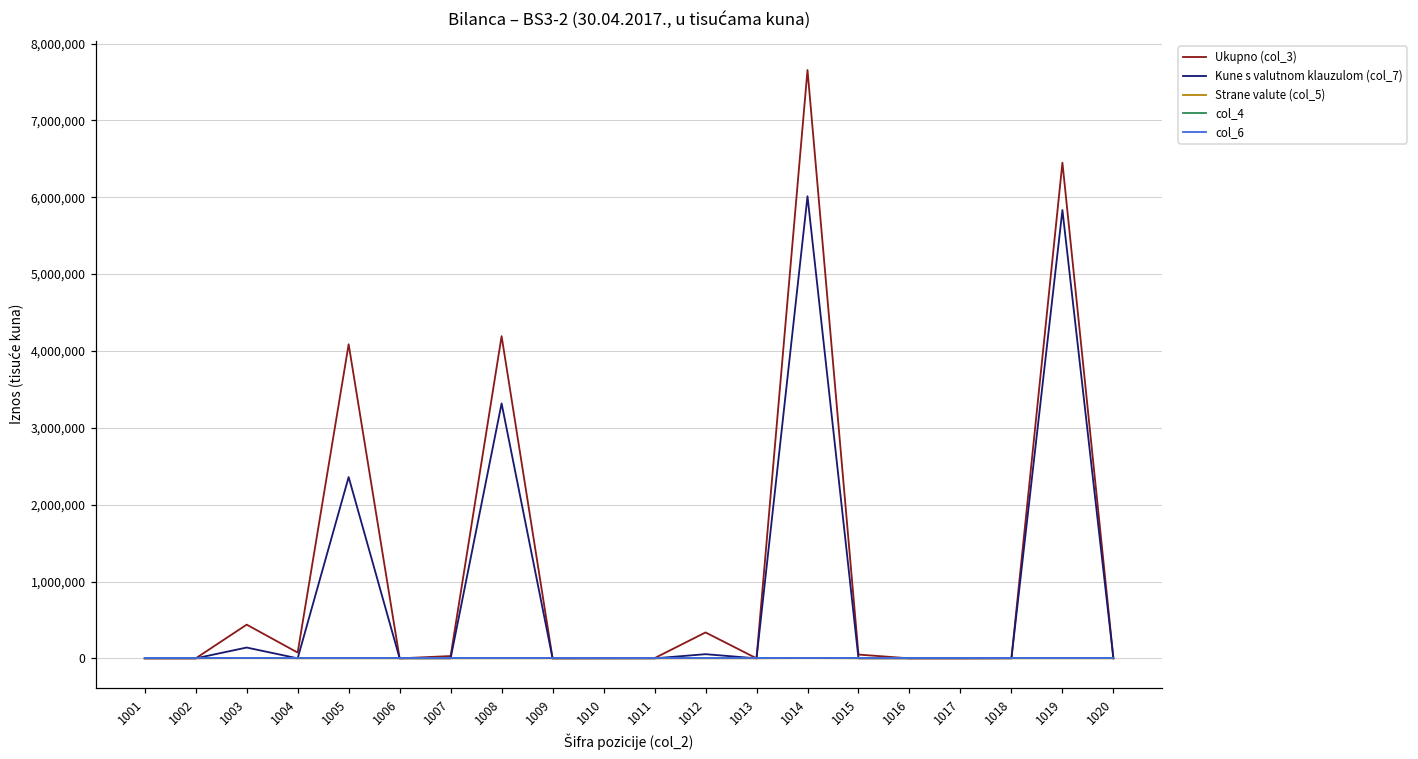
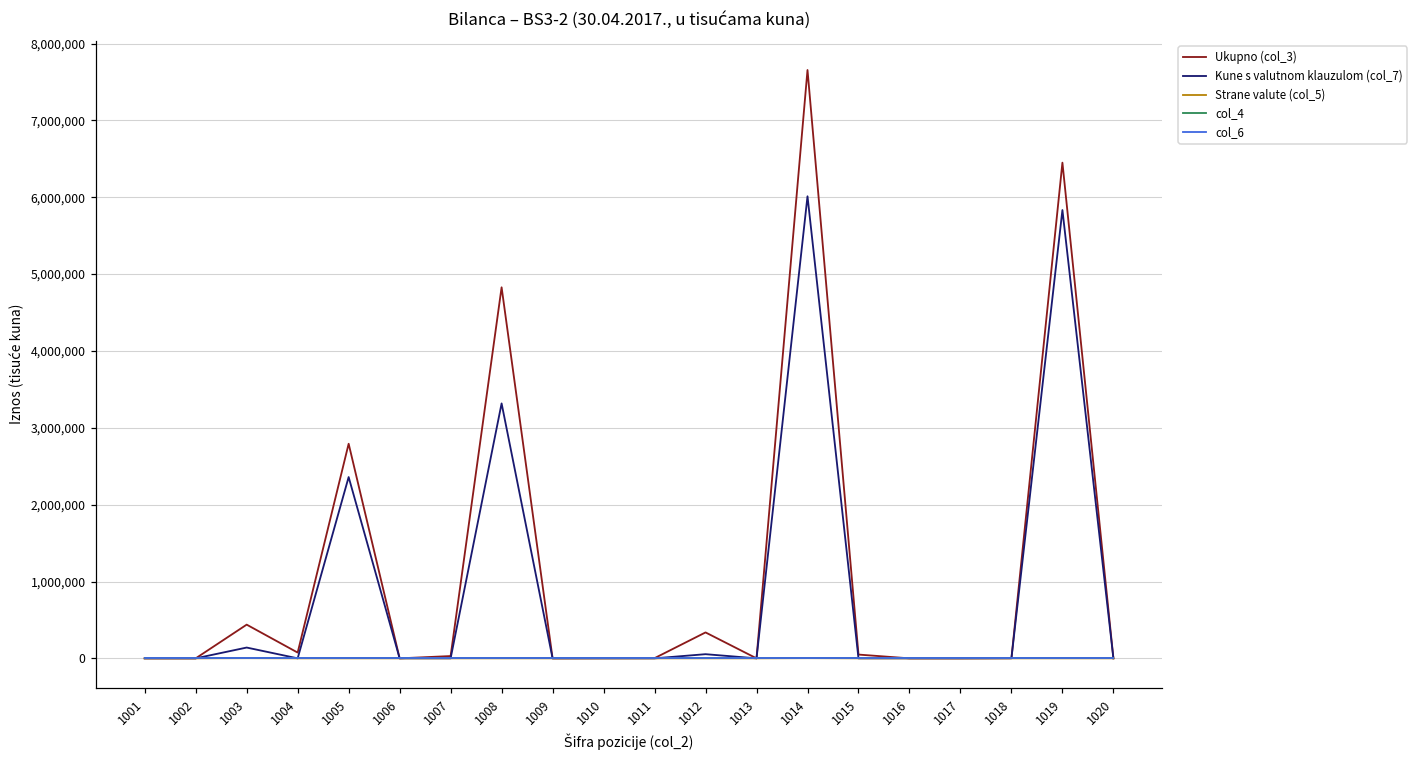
  {
    "Ukupno (col_3)": {
      "1003": "400,000",
      "1004": "100,000",
-     "1005": "4,100,000",
-     "1008": "4,200,000",
+     "1005": "2,800,000",
+     "1008": "4,800,000",
      "1012": "300,000",
      "1014": "7,700,000",
      "1015": "0",
      "1019": "6,500,000"
    },
    "Kune s valutnom klauzulom (col_7)": {
      "1003": "100,000",
      "1005": "2,400,000",
      "1008": "3,300,000",
      "1012": "100,000",
      "1014": "6,000,000",
      "1019": "5,800,000"
    },
    "col_6": {
      "1003": "0",
      "1005": "0",
      "1008": "0",
      "1012": "0",
      "1014": "0",
      "1019": "0"
    }
  }
